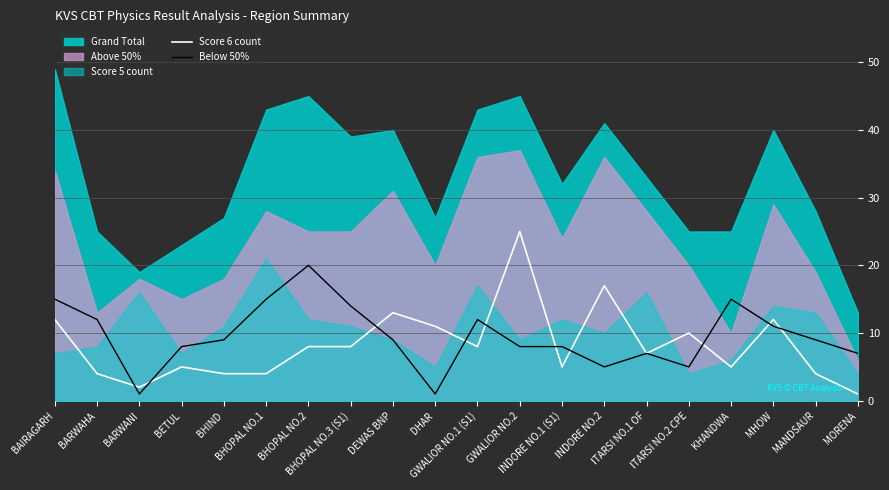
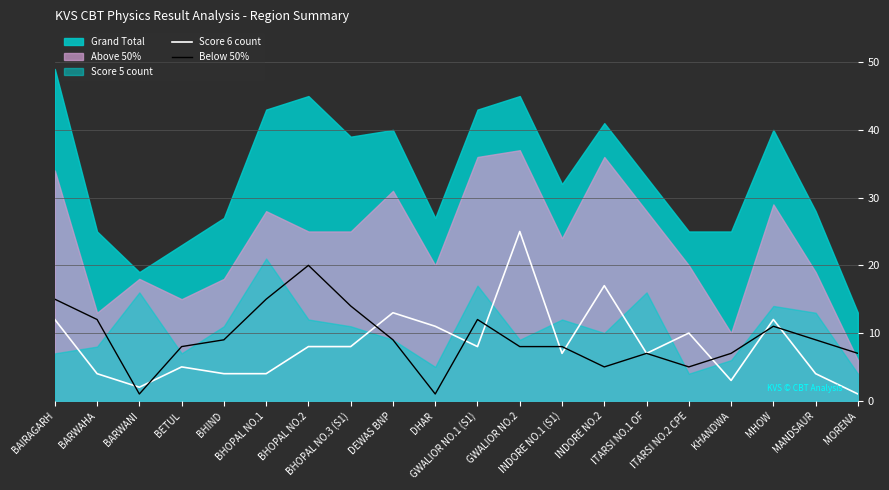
  {
    "Score 6 count": {
      "BAIRAGARH": 12,
      "BARWAHA": 4,
      "BARWANI": 2,
      "BETUL": 5,
      "BHIND": 4,
      "BHOPAL NO.1": 4,
      "BHOPAL NO.2": 8,
      "BHOPAL NO.3 (S1)": 8,
      "DEWAS BNP": 13,
      "DHAR": 11,
      "GWALIOR NO.1 (S1)": 8,
      "GWALIOR NO.2": 25,
-     "INDORE NO.1 (S1)": 5,
+     "INDORE NO.1 (S1)": 7,
      "INDORE NO.2": 17,
      "ITARSI NO.2 CPE": 10,
-     "KHANDWA": 5,
+     "KHANDWA": 3,
      "MHOW": 12,
      "MANDSAUR": 4,
      "MORENA": 1
    },
    "Below 50%": {
      "BAIRAGARH": 15,
      "BARWAHA": 12,
      "BARWANI": 1,
      "BETUL": 8,
      "BHIND": 9,
      "BHOPAL NO.1": 15,
      "BHOPAL NO.2": 20,
      "BHOPAL NO.3 (S1)": 14,
      "DHAR": 1,
      "GWALIOR NO.1 (S1)": 12,
      "GWALIOR NO.2": 8,
      "INDORE NO.1 (S1)": 8,
      "INDORE NO.2": 5,
      "ITARSI NO.2 CPE": 5,
-     "KHANDWA": 15,
+     "KHANDWA": 7,
      "MHOW": 11,
      "MANDSAUR": 9,
      "MORENA": 7
    }
  }
